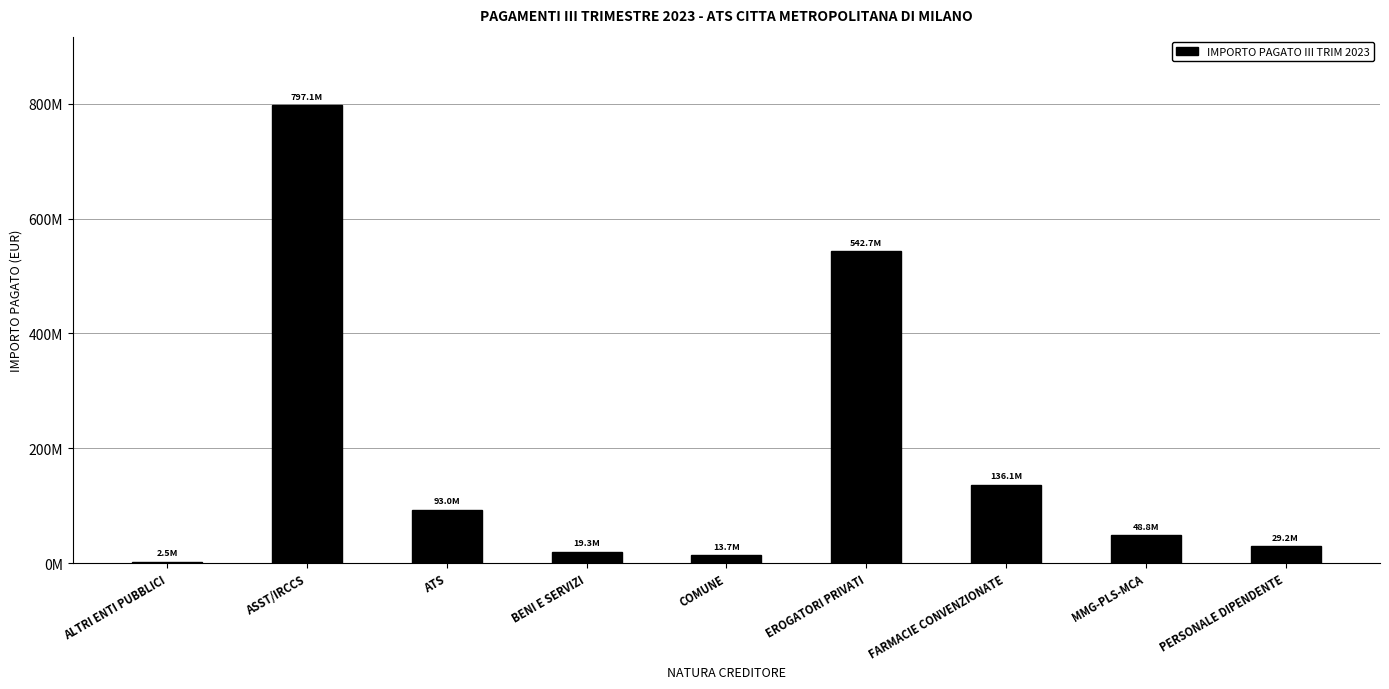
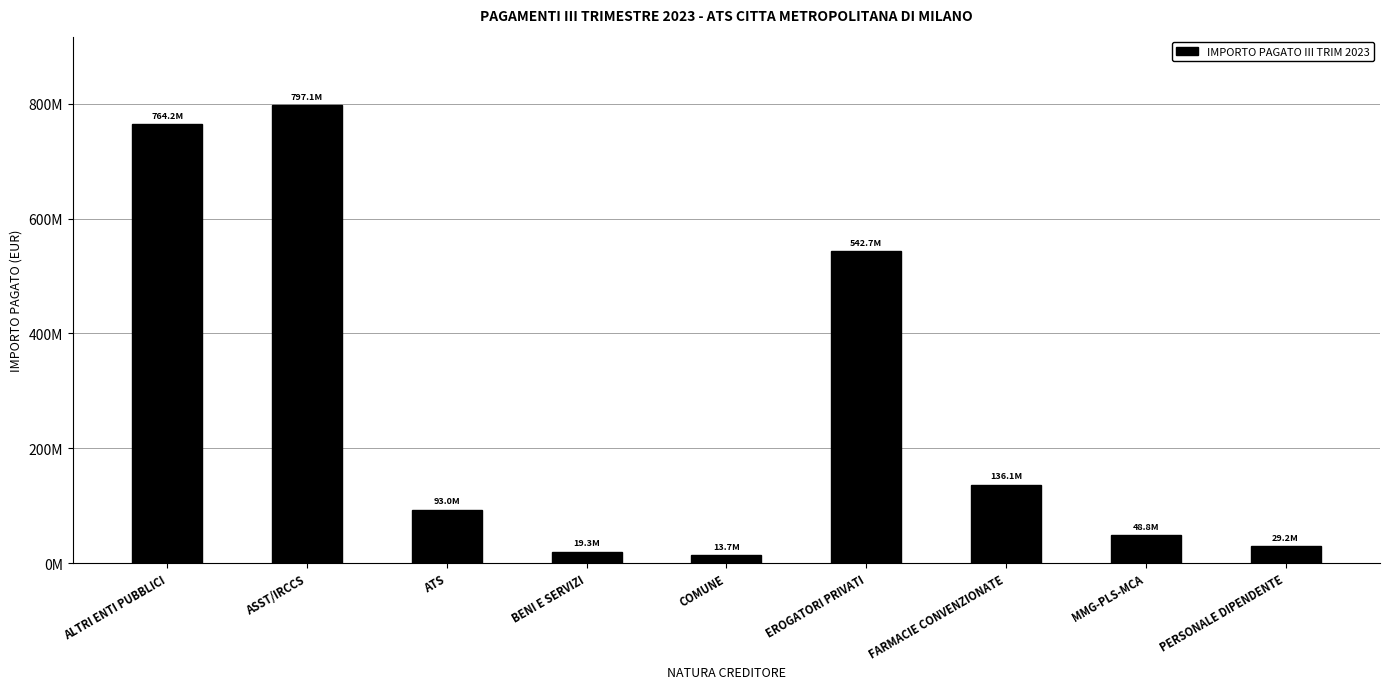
  {
-   "ALTRI ENTI PUBBLICI": "2.5M",
+   "ALTRI ENTI PUBBLICI": "764.2M",
    "ASST/IRCCS": "797.1M",
    "ATS": "93.0M",
    "BENI E SERVIZI": "19.3M",
    "COMUNE": "13.7M",
    "EROGATORI PRIVATI": "542.7M",
    "FARMACIE CONVENZIONATE": "136.1M",
    "MMG-PLS-MCA": "48.8M",
    "PERSONALE DIPENDENTE": "29.2M"
  }
